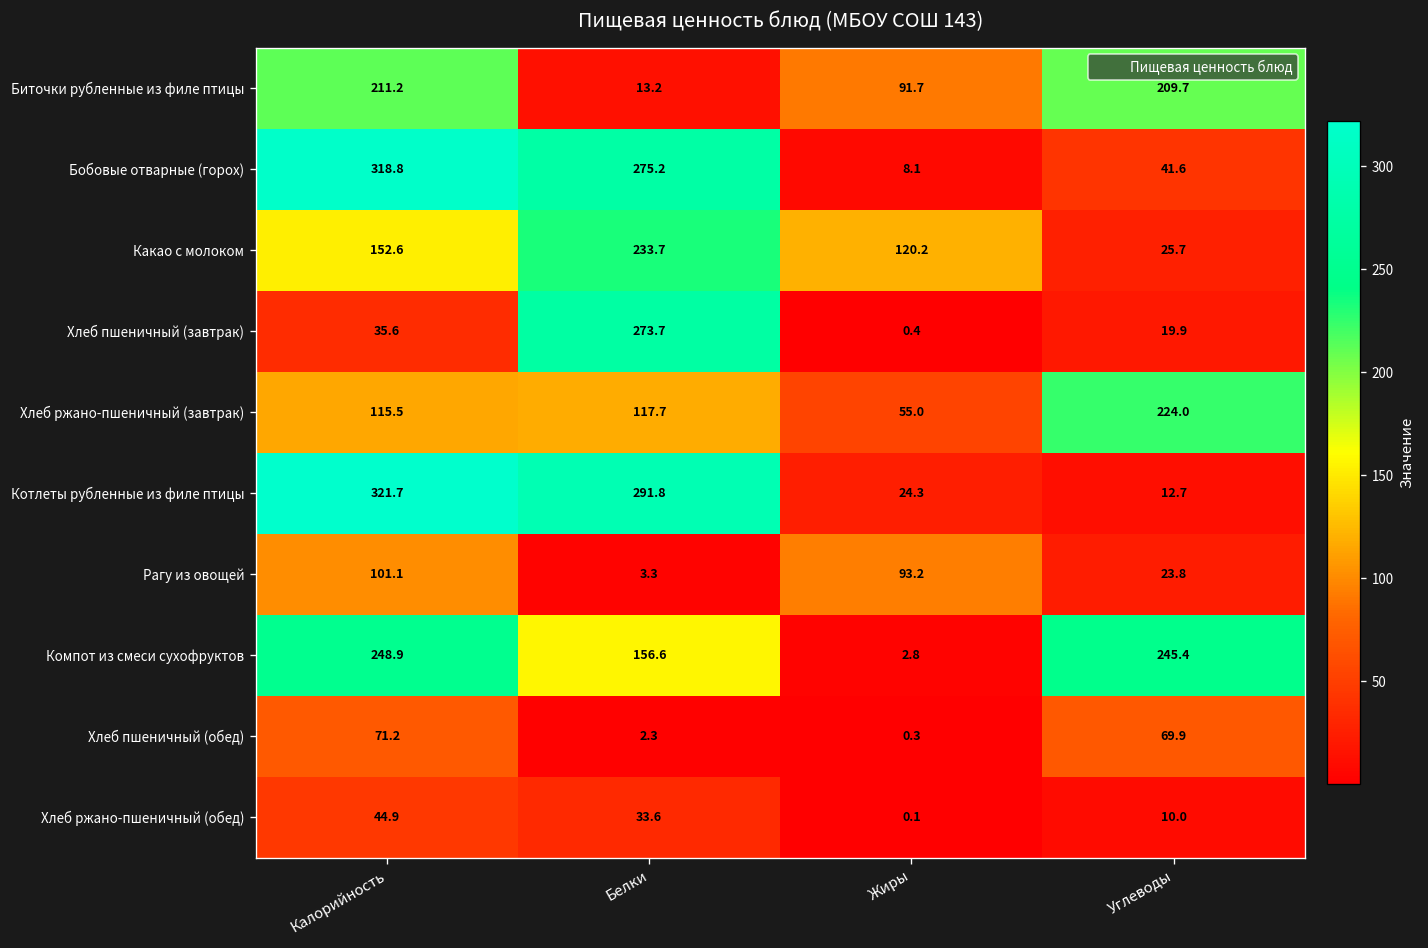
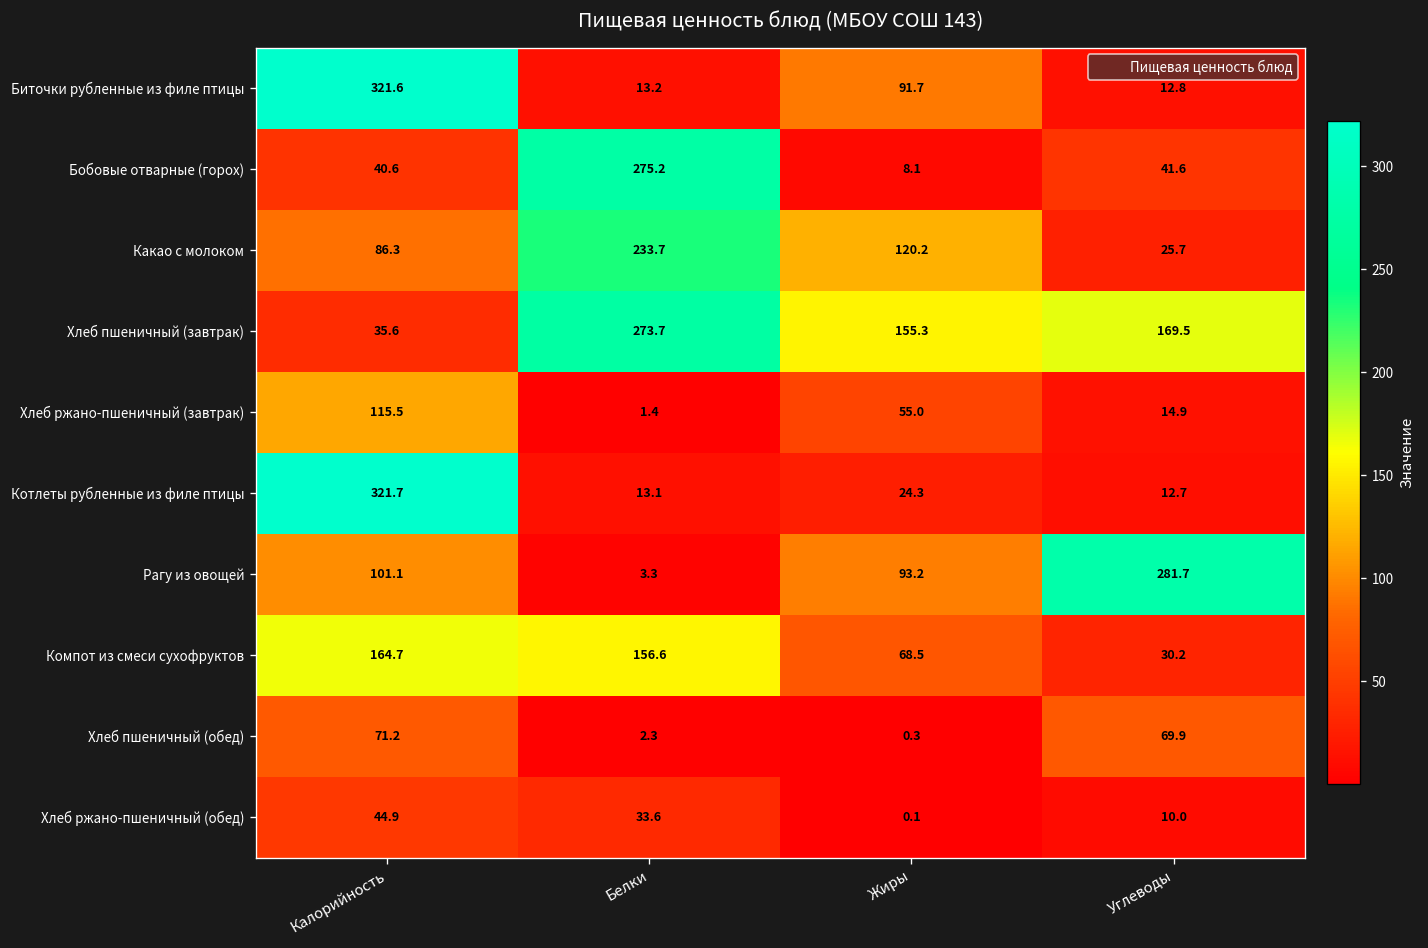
  {
    "Биточки рубленные из филе птицы": {
-     "Калорийность": 211.2,
+     "Калорийность": 321.6,
      "Белки": 13.2,
      "Жиры": 91.7,
-     "Углеводы": 209.7
+     "Углеводы": 12.8
    },
    "Бобовые отварные (горох)": {
-     "Калорийность": 318.8,
+     "Калорийность": 40.6,
      "Белки": 275.2,
      "Жиры": 8.1,
      "Углеводы": 41.6
    },
    "Какао с молоком": {
-     "Калорийность": 152.6,
+     "Калорийность": 86.3,
      "Белки": 233.7,
      "Жиры": 120.2,
      "Углеводы": 25.7
    },
    "Хлеб пшеничный (завтрак)": {
      "Калорийность": 35.6,
      "Белки": 273.7,
-     "Жиры": 0.4,
-     "Углеводы": 19.9
+     "Жиры": 155.3,
+     "Углеводы": 169.5
    },
    "Хлеб ржано-пшеничный (завтрак)": {
      "Калорийность": 115.5,
-     "Белки": 117.7,
+     "Белки": 1.4,
      "Жиры": 55.0,
-     "Углеводы": 224.0
+     "Углеводы": 14.9
    },
    "Котлеты рубленные из филе птицы": {
      "Калорийность": 321.7,
-     "Белки": 291.8,
+     "Белки": 13.1,
      "Жиры": 24.3,
      "Углеводы": 12.7
    },
    "Рагу из овощей": {
      "Калорийность": 101.1,
      "Белки": 3.3,
      "Жиры": 93.2,
-     "Углеводы": 23.8
+     "Углеводы": 281.7
    },
    "Компот из смеси сухофруктов": {
-     "Калорийность": 248.9,
+     "Калорийность": 164.7,
      "Белки": 156.6,
-     "Жиры": 2.8,
-     "Углеводы": 245.4
+     "Жиры": 68.5,
+     "Углеводы": 30.2
    },
    "Хлеб пшеничный (обед)": {
      "Калорийность": 71.2,
      "Белки": 2.3,
      "Жиры": 0.3,
      "Углеводы": 69.9
    },
    "Хлеб ржано-пшеничный (обед)": {
      "Калорийность": 44.9,
      "Белки": 33.6,
      "Жиры": 0.1,
      "Углеводы": 10.0
    }
  }
